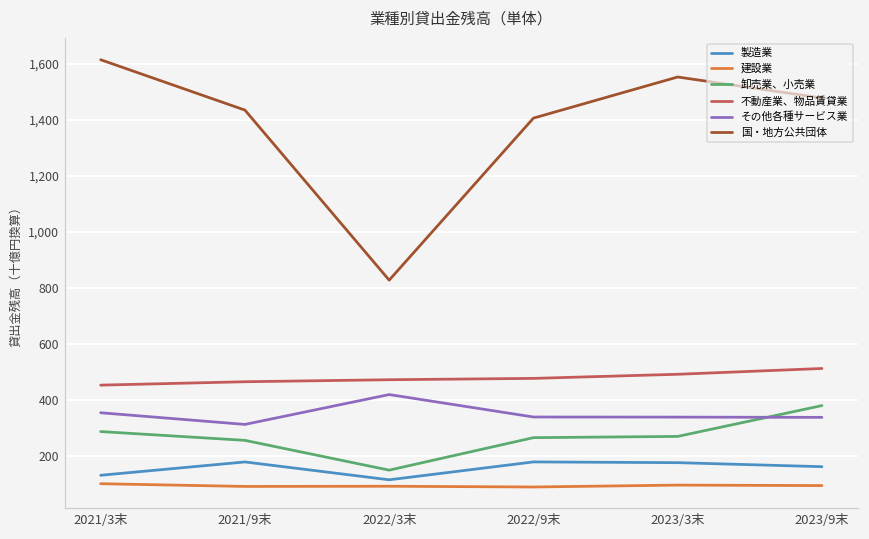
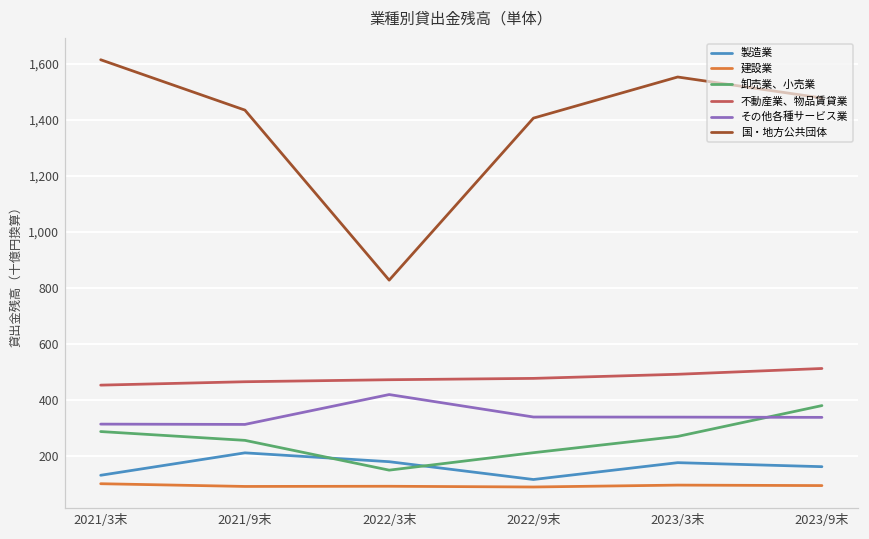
  {
    "製造業": {
      "2021/3末": 130,
-     "2021/9末": 180,
-     "2022/3末": 120,
-     "2022/9末": 180,
+     "2021/9末": 210,
+     "2022/3末": 180,
+     "2022/9末": 120,
      "2023/3末": 180,
      "2023/9末": 160
    },
    "卸売業、小売業": {
      "2021/3末": 290,
      "2021/9末": 260,
      "2022/3末": 150,
-     "2022/9末": 270,
+     "2022/9末": 210,
      "2023/3末": 270,
      "2023/9末": 380
    },
    "その他各種サービス業": {
-     "2021/3末": 350,
+     "2021/3末": 310,
      "2021/9末": 310,
      "2022/3末": 420,
      "2022/9末": 340,
      "2023/3末": 340,
      "2023/9末": 340
    }
  }
